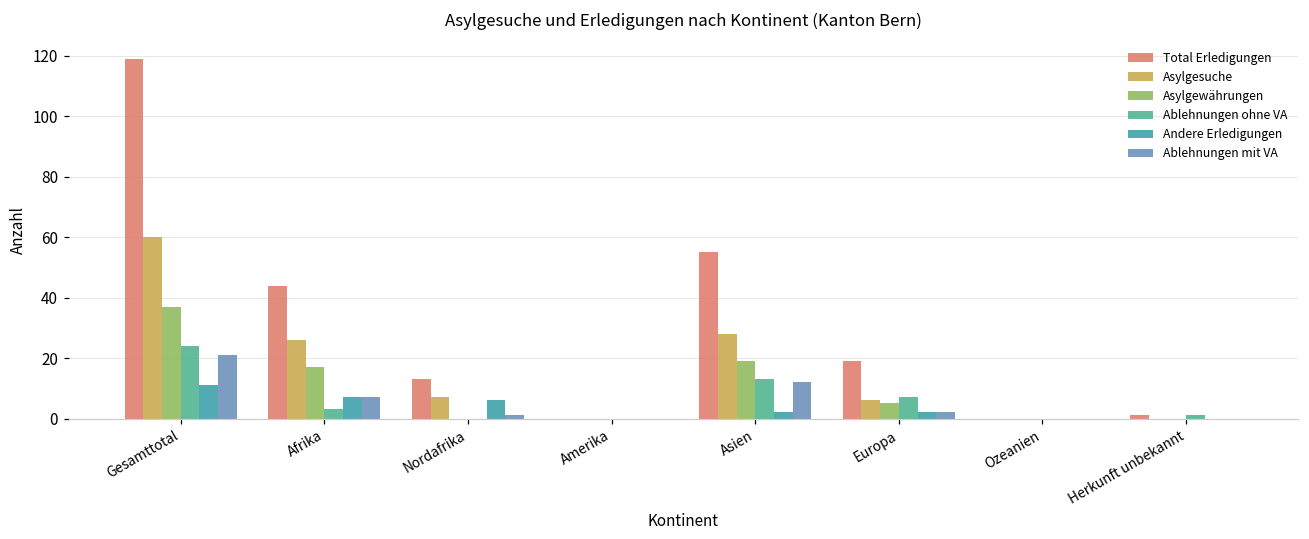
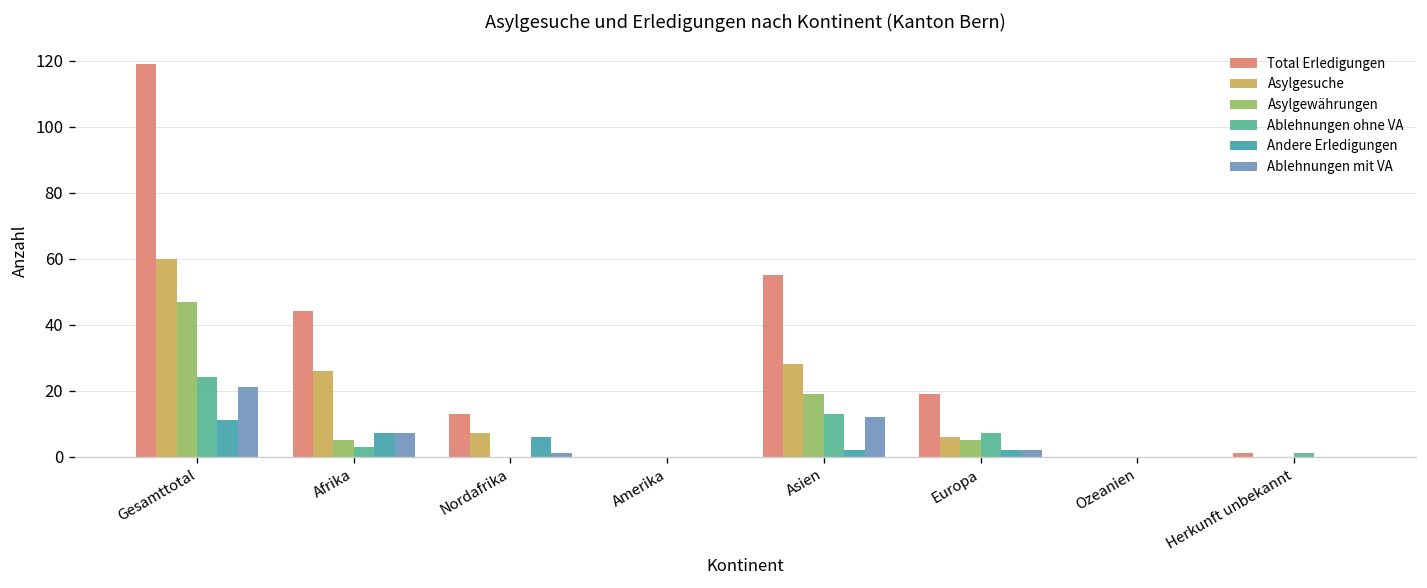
  {
    "Asylgewährungen": {
-     "Gesamttotal": 37,
-     "Afrika": 17,
+     "Gesamttotal": 47,
+     "Afrika": 5,
      "Nordafrika": 0,
      "Amerika": 0,
      "Asien": 19,
      "Europa": 5,
      "Ozeanien": 0,
      "Herkunft unbekannt": 0
    }
  }
